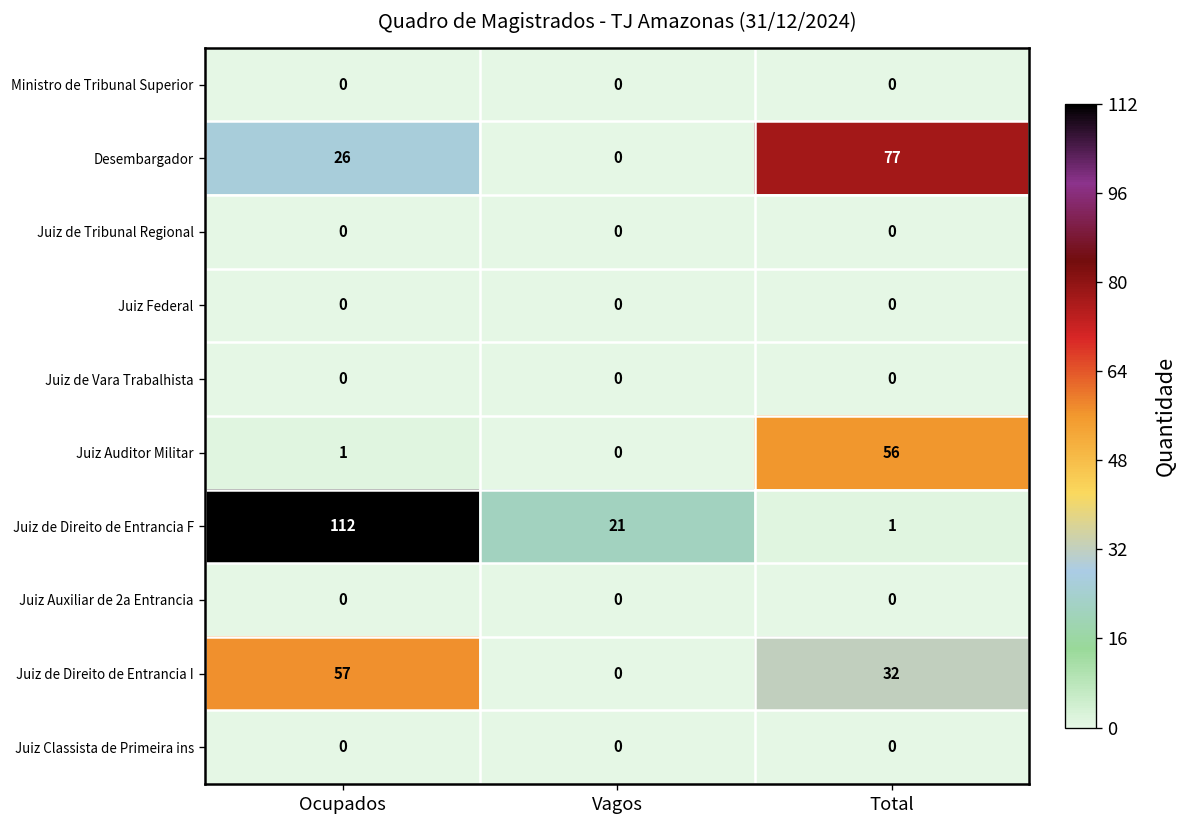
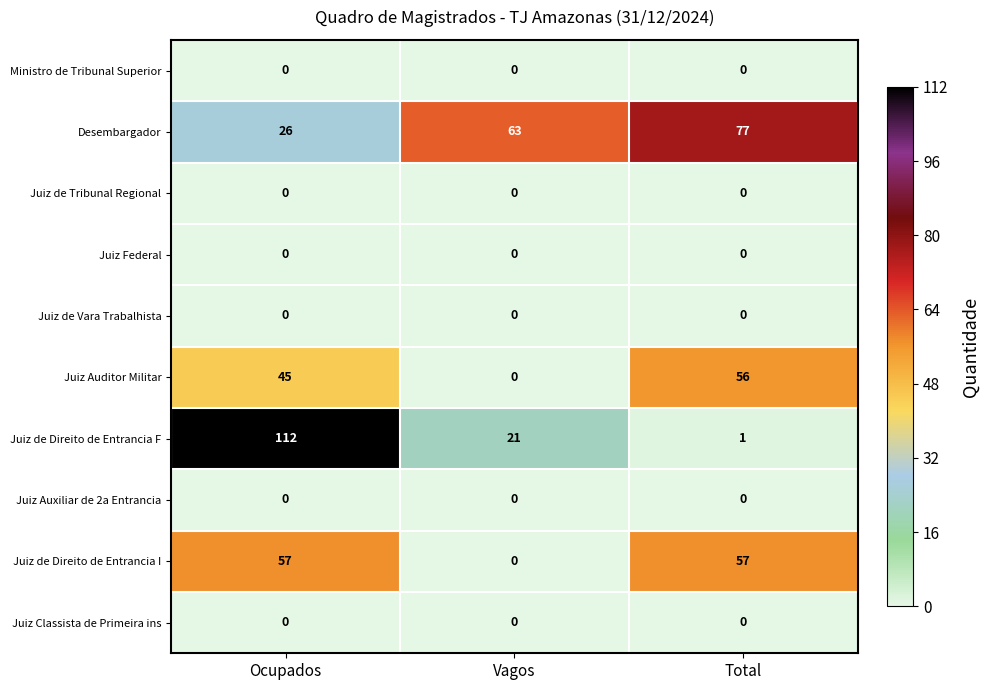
  {
    "Ministro de Tribunal Superior": {
      "Ocupados": 0,
      "Vagos": 0,
      "Total": 0
    },
    "Desembargador": {
      "Ocupados": 26,
-     "Vagos": 0,
+     "Vagos": 63,
      "Total": 77
    },
    "Juiz de Tribunal Regional": {
      "Ocupados": 0,
      "Vagos": 0,
      "Total": 0
    },
    "Juiz Federal": {
      "Ocupados": 0,
      "Vagos": 0,
      "Total": 0
    },
    "Juiz de Vara Trabalhista": {
      "Ocupados": 0,
      "Vagos": 0,
      "Total": 0
    },
    "Juiz Auditor Militar": {
-     "Ocupados": 1,
+     "Ocupados": 45,
      "Vagos": 0,
      "Total": 56
    },
    "Juiz de Direito de Entrancia F": {
      "Ocupados": 112,
      "Vagos": 21,
      "Total": 1
    },
    "Juiz Auxiliar de 2a Entrancia": {
      "Ocupados": 0,
      "Vagos": 0,
      "Total": 0
    },
    "Juiz de Direito de Entrancia I": {
      "Ocupados": 57,
      "Vagos": 0,
-     "Total": 32
+     "Total": 57
    },
    "Juiz Classista de Primeira ins": {
      "Ocupados": 0,
      "Vagos": 0,
      "Total": 0
    }
  }
